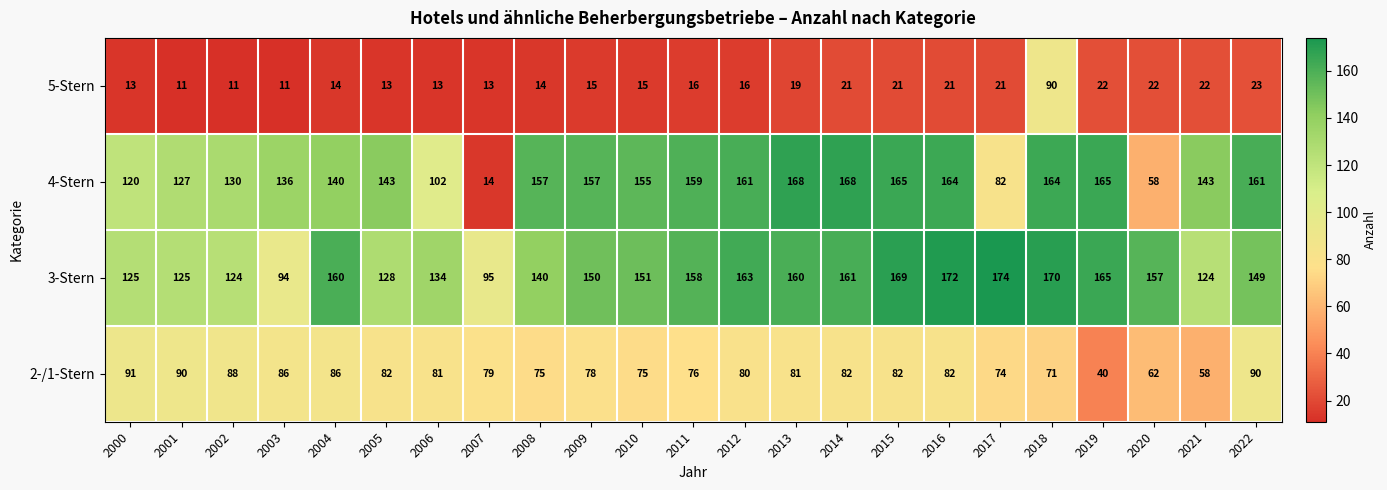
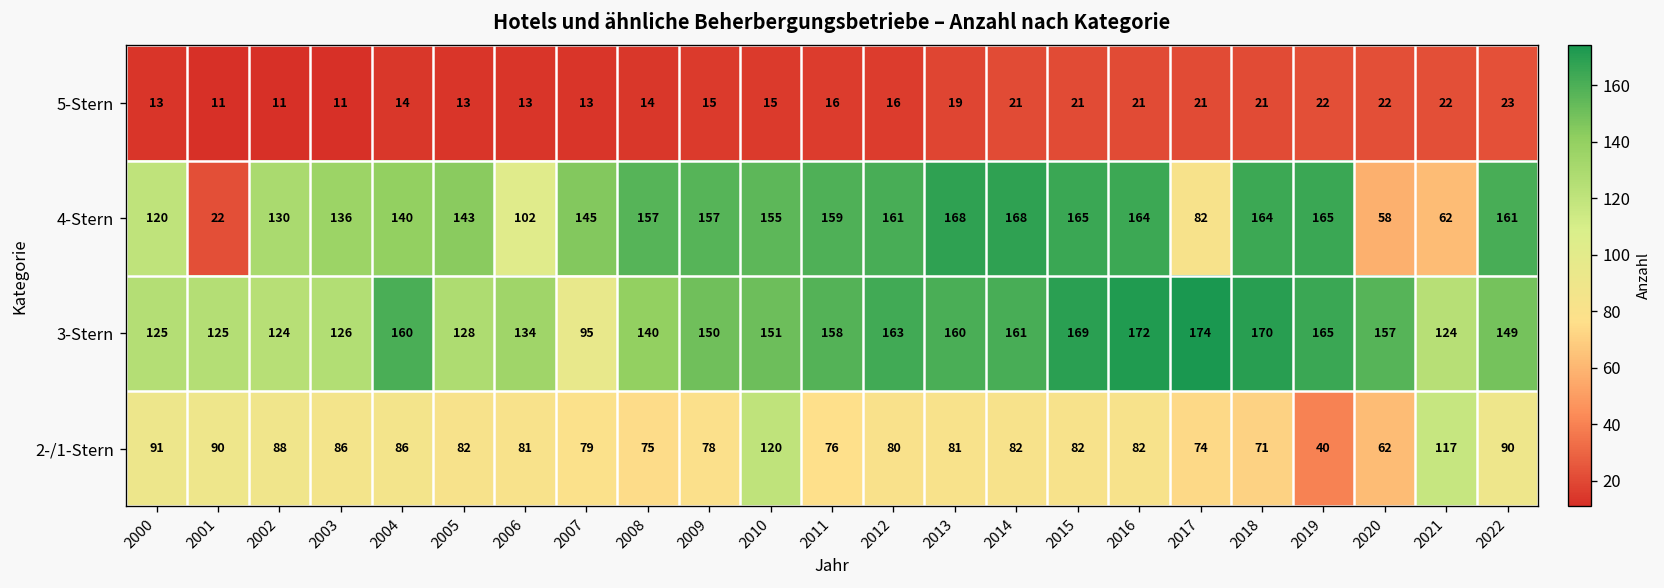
  {
    "5-Stern": {
      "2000": 13,
      "2001": 11,
      "2002": 11,
      "2003": 11,
      "2004": 14,
      "2005": 13,
      "2006": 13,
      "2007": 13,
      "2008": 14,
      "2009": 15,
      "2010": 15,
      "2011": 16,
      "2012": 16,
      "2013": 19,
      "2014": 21,
      "2015": 21,
      "2016": 21,
      "2017": 21,
-     "2018": 90,
+     "2018": 21,
      "2019": 22,
      "2020": 22,
      "2021": 22,
      "2022": 23
    },
    "4-Stern": {
      "2000": 120,
-     "2001": 127,
+     "2001": 22,
      "2002": 130,
      "2003": 136,
      "2004": 140,
      "2005": 143,
      "2006": 102,
-     "2007": 14,
+     "2007": 145,
      "2008": 157,
      "2009": 157,
      "2010": 155,
      "2011": 159,
      "2012": 161,
      "2013": 168,
      "2014": 168,
      "2015": 165,
      "2016": 164,
      "2017": 82,
      "2018": 164,
      "2019": 165,
      "2020": 58,
-     "2021": 143,
+     "2021": 62,
      "2022": 161
    },
    "3-Stern": {
      "2000": 125,
      "2001": 125,
      "2002": 124,
-     "2003": 94,
+     "2003": 126,
      "2004": 160,
      "2005": 128,
      "2006": 134,
      "2007": 95,
      "2008": 140,
      "2009": 150,
      "2010": 151,
      "2011": 158,
      "2012": 163,
      "2013": 160,
      "2014": 161,
      "2015": 169,
      "2016": 172,
      "2017": 174,
      "2018": 170,
      "2019": 165,
      "2020": 157,
      "2021": 124,
      "2022": 149
    },
    "2-/1-Stern": {
      "2000": 91,
      "2001": 90,
      "2002": 88,
      "2003": 86,
      "2004": 86,
      "2005": 82,
      "2006": 81,
      "2007": 79,
      "2008": 75,
      "2009": 78,
-     "2010": 75,
+     "2010": 120,
      "2011": 76,
      "2012": 80,
      "2013": 81,
      "2014": 82,
      "2015": 82,
      "2016": 82,
      "2017": 74,
      "2018": 71,
      "2019": 40,
      "2020": 62,
-     "2021": 58,
+     "2021": 117,
      "2022": 90
    }
  }
